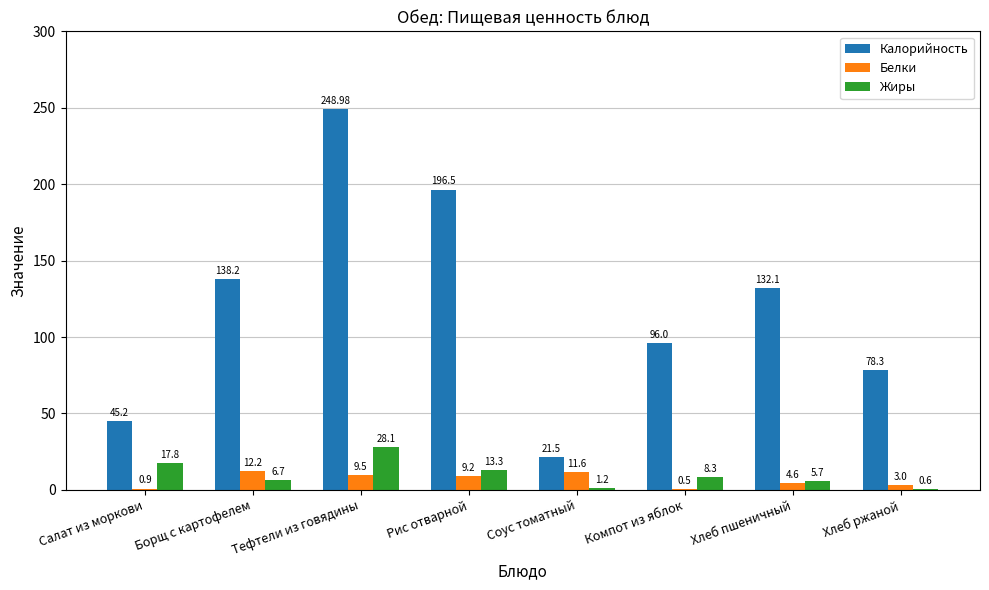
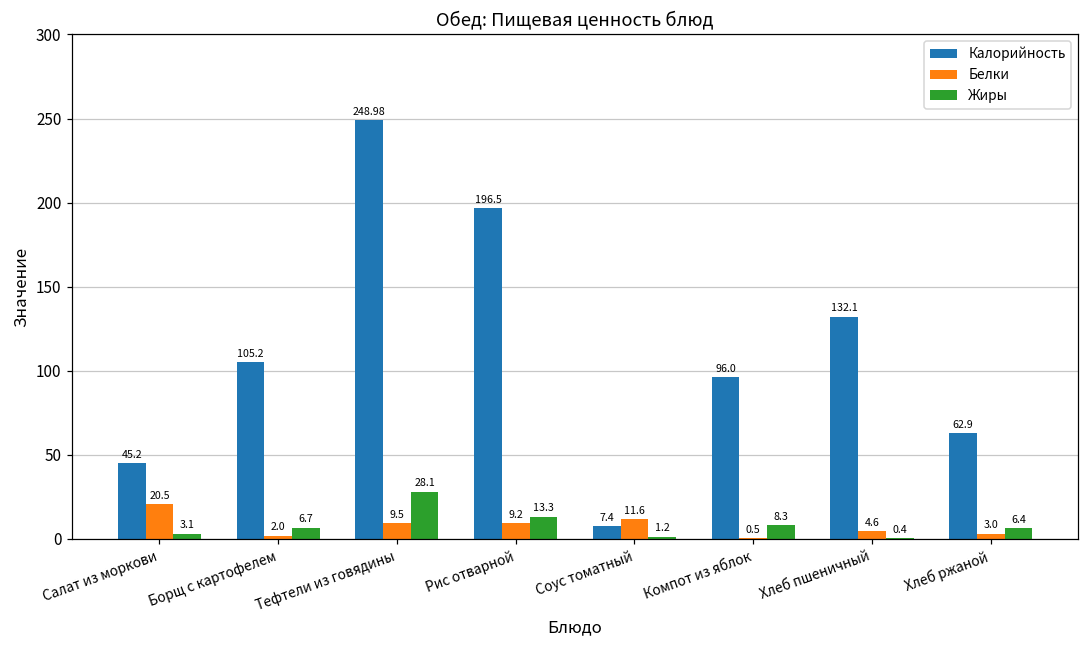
  {
    "Калорийность": {
      "Салат из моркови": 45.2,
-     "Борщ с картофелем": 138.2,
+     "Борщ с картофелем": 105.2,
      "Тефтели из говядины": 248.98,
      "Рис отварной": 196.5,
-     "Соус томатный": 21.5,
+     "Соус томатный": 7.4,
      "Компот из яблок": 96.0,
      "Хлеб пшеничный": 132.1,
-     "Хлеб ржаной": 78.3
+     "Хлеб ржаной": 62.9
    },
    "Белки": {
-     "Салат из моркови": 0.9,
-     "Борщ с картофелем": 12.2,
+     "Салат из моркови": 20.5,
+     "Борщ с картофелем": 2.0,
      "Тефтели из говядины": 9.5,
      "Рис отварной": 9.2,
      "Соус томатный": 11.6,
      "Компот из яблок": 0.5,
      "Хлеб пшеничный": 4.6,
      "Хлеб ржаной": 3.0
    },
    "Жиры": {
-     "Салат из моркови": 17.8,
+     "Салат из моркови": 3.1,
      "Борщ с картофелем": 6.7,
      "Тефтели из говядины": 28.1,
      "Рис отварной": 13.3,
      "Соус томатный": 1.2,
      "Компот из яблок": 8.3,
-     "Хлеб пшеничный": 5.7,
-     "Хлеб ржаной": 0.6
+     "Хлеб пшеничный": 0.4,
+     "Хлеб ржаной": 6.4
    }
  }
